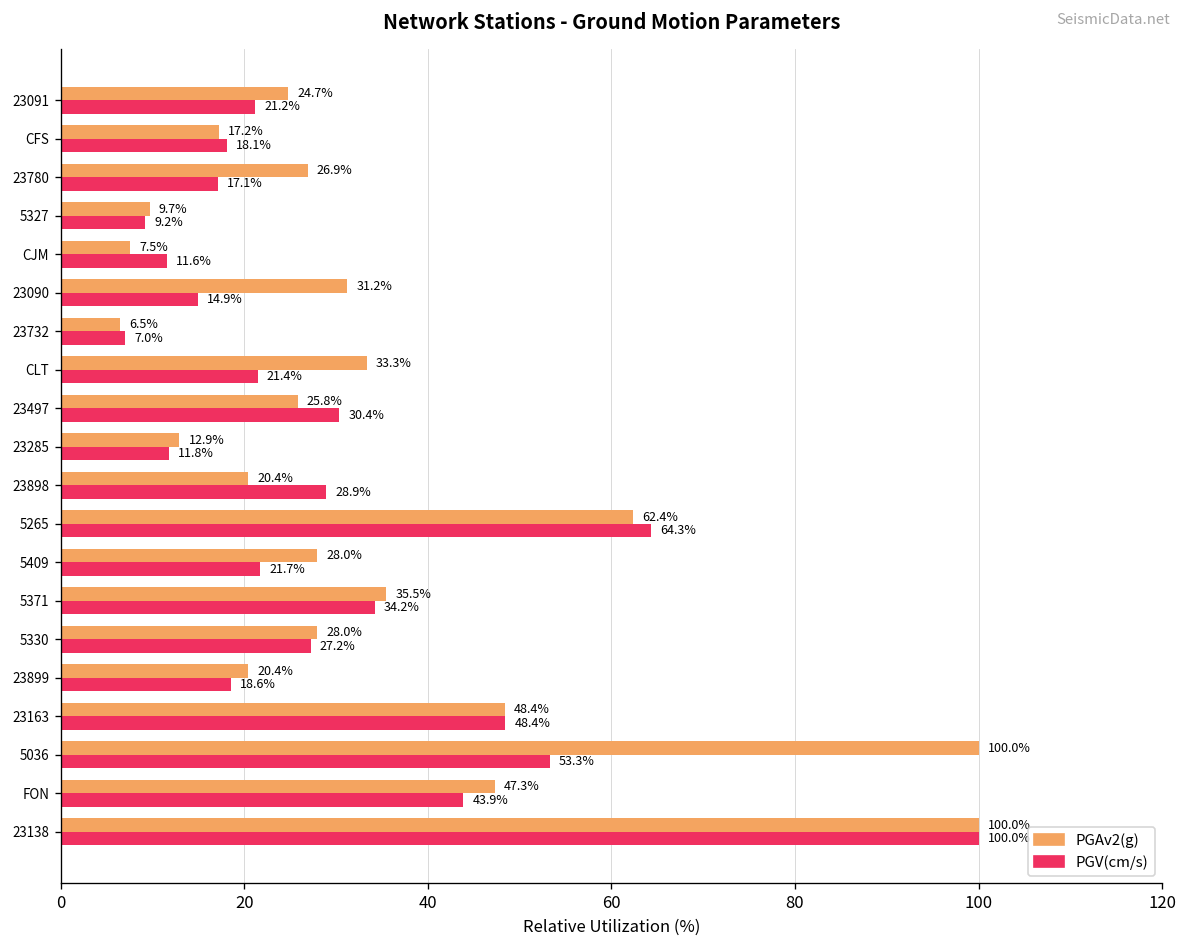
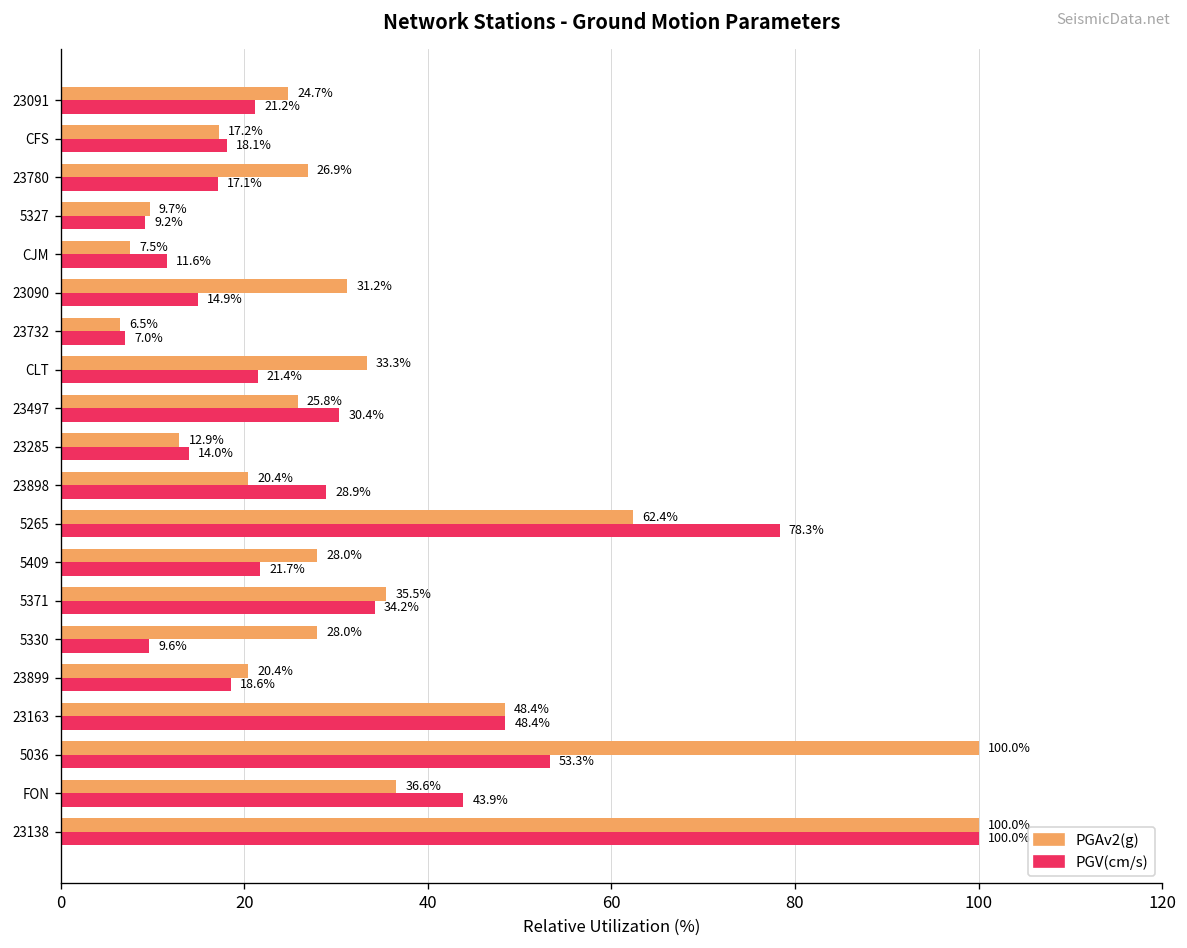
  {
    "PGAv2(g)": {
      "23091": "24.7%",
      "CFS": "17.2%",
      "23780": "26.9%",
      "5327": "9.7%",
      "CJM": "7.5%",
      "23090": "31.2%",
      "23732": "6.5%",
      "CLT": "33.3%",
      "23497": "25.8%",
      "23285": "12.9%",
      "23898": "20.4%",
      "5265": "62.4%",
      "5409": "28.0%",
      "5371": "35.5%",
      "5330": "28.0%",
      "23899": "20.4%",
      "23163": "48.4%",
      "5036": "100.0%",
-     "FON": "47.3%"
+     "FON": "36.6%"
    },
    "PGV(cm/s)": {
      "23091": "21.2%",
      "CFS": "18.1%",
      "23780": "17.1%",
      "5327": "9.2%",
      "CJM": "11.6%",
      "23090": "14.9%",
      "23732": "7.0%",
      "CLT": "21.4%",
      "23497": "30.4%",
-     "23285": "11.8%",
+     "23285": "14.0%",
      "23898": "28.9%",
-     "5265": "64.3%",
+     "5265": "78.3%",
      "5409": "21.7%",
      "5371": "34.2%",
-     "5330": "27.2%",
+     "5330": "9.6%",
      "23899": "18.6%",
      "23163": "48.4%",
      "5036": "53.3%",
      "FON": "43.9%"
    }
  }
